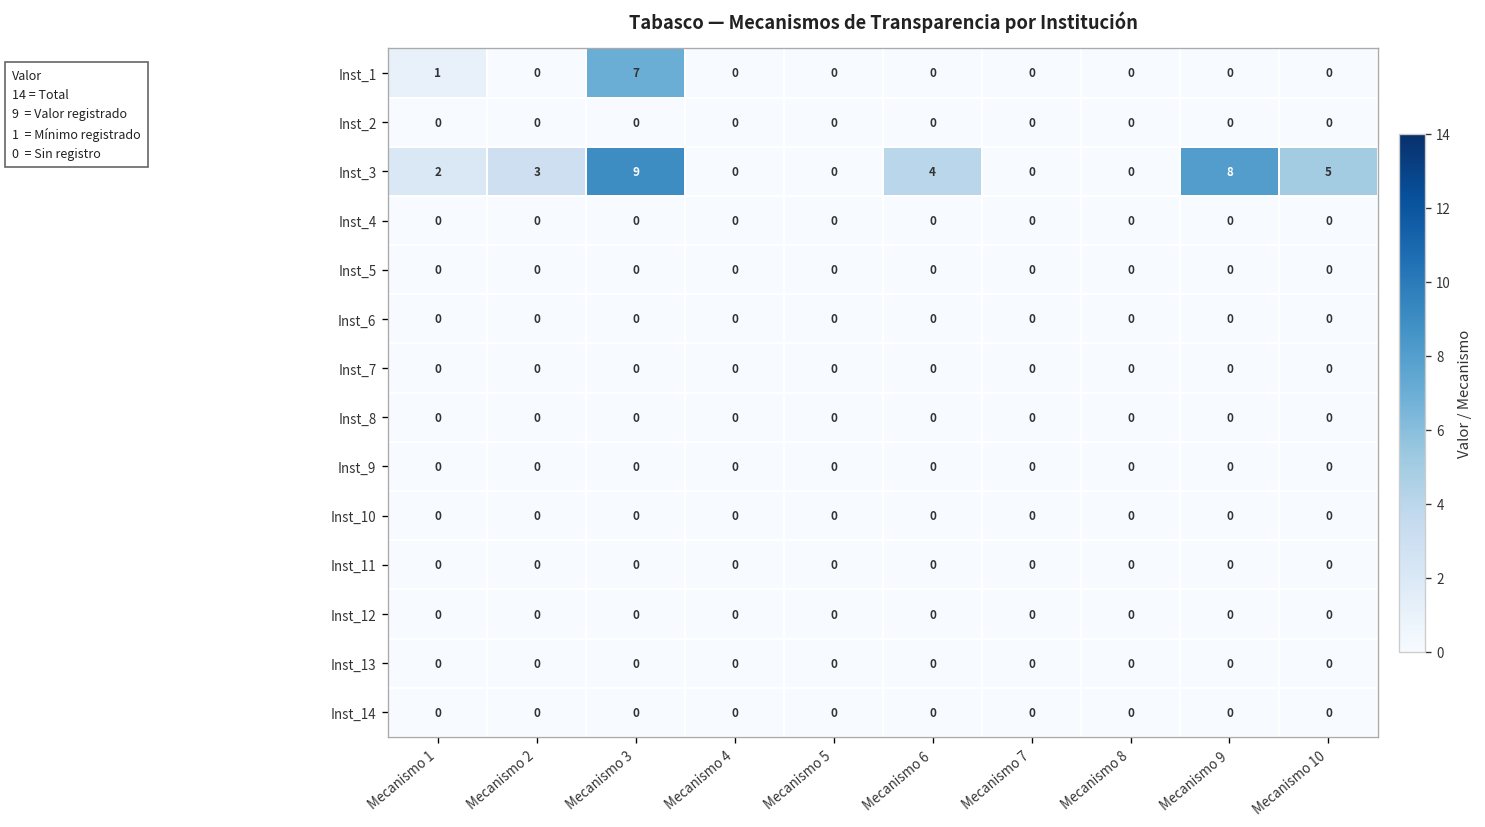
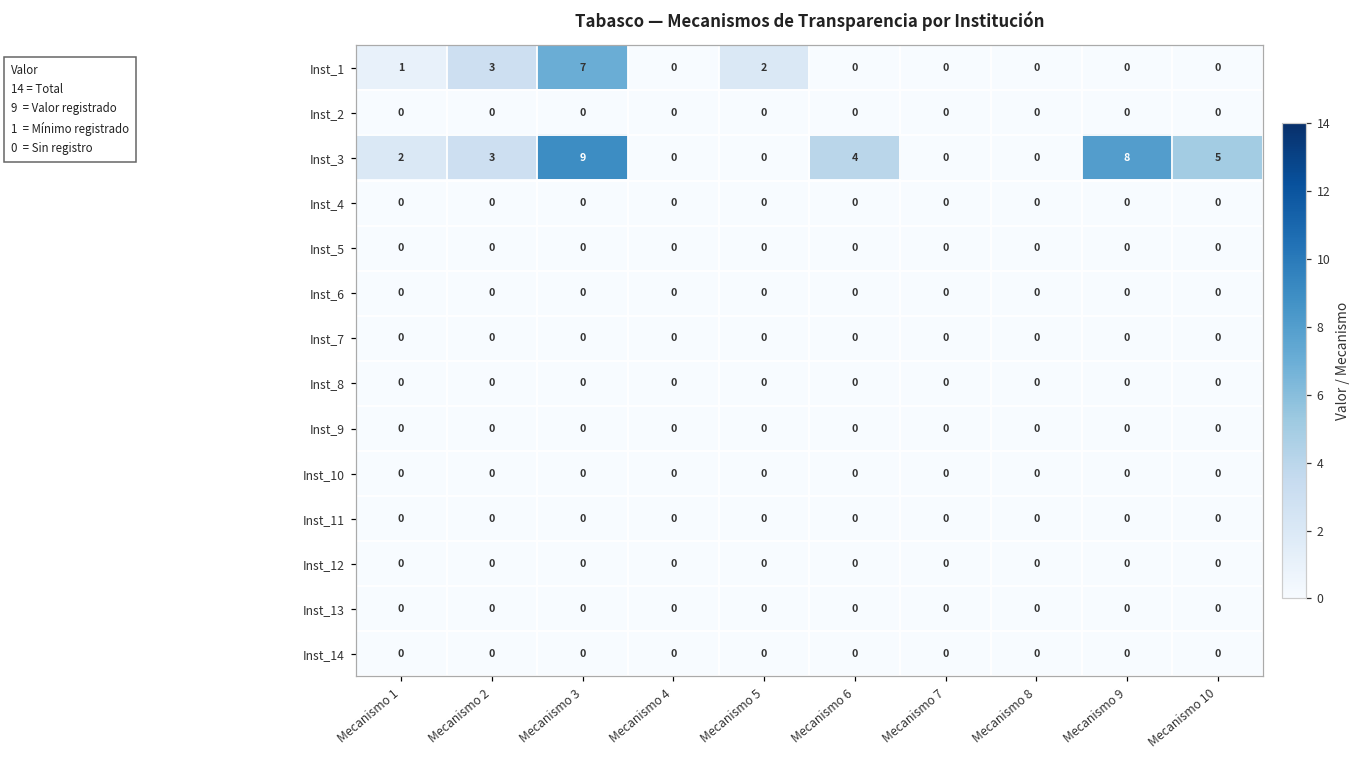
  {
    "Inst_1": {
      "Mecanismo 1": 1,
-     "Mecanismo 2": 0,
+     "Mecanismo 2": 3,
      "Mecanismo 3": 7,
      "Mecanismo 4": 0,
-     "Mecanismo 5": 0,
+     "Mecanismo 5": 2,
      "Mecanismo 6": 0,
      "Mecanismo 7": 0,
      "Mecanismo 8": 0,
      "Mecanismo 9": 0,
      "Mecanismo 10": 0
    },
    "Inst_2": {
      "Mecanismo 1": 0,
      "Mecanismo 2": 0,
      "Mecanismo 3": 0,
      "Mecanismo 4": 0,
      "Mecanismo 5": 0,
      "Mecanismo 6": 0,
      "Mecanismo 7": 0,
      "Mecanismo 8": 0,
      "Mecanismo 9": 0,
      "Mecanismo 10": 0
    },
    "Inst_3": {
      "Mecanismo 1": 2,
      "Mecanismo 2": 3,
      "Mecanismo 3": 9,
      "Mecanismo 4": 0,
      "Mecanismo 5": 0,
      "Mecanismo 6": 4,
      "Mecanismo 7": 0,
      "Mecanismo 8": 0,
      "Mecanismo 9": 8,
      "Mecanismo 10": 5
    },
    "Inst_4": {
      "Mecanismo 1": 0,
      "Mecanismo 2": 0,
      "Mecanismo 3": 0,
      "Mecanismo 4": 0,
      "Mecanismo 5": 0,
      "Mecanismo 6": 0,
      "Mecanismo 7": 0,
      "Mecanismo 8": 0,
      "Mecanismo 9": 0,
      "Mecanismo 10": 0
    },
    "Inst_5": {
      "Mecanismo 1": 0,
      "Mecanismo 2": 0,
      "Mecanismo 3": 0,
      "Mecanismo 4": 0,
      "Mecanismo 5": 0,
      "Mecanismo 6": 0,
      "Mecanismo 7": 0,
      "Mecanismo 8": 0,
      "Mecanismo 9": 0,
      "Mecanismo 10": 0
    },
    "Inst_6": {
      "Mecanismo 1": 0,
      "Mecanismo 2": 0,
      "Mecanismo 3": 0,
      "Mecanismo 4": 0,
      "Mecanismo 5": 0,
      "Mecanismo 6": 0,
      "Mecanismo 7": 0,
      "Mecanismo 8": 0,
      "Mecanismo 9": 0,
      "Mecanismo 10": 0
    },
    "Inst_7": {
      "Mecanismo 1": 0,
      "Mecanismo 2": 0,
      "Mecanismo 3": 0,
      "Mecanismo 4": 0,
      "Mecanismo 5": 0,
      "Mecanismo 6": 0,
      "Mecanismo 7": 0,
      "Mecanismo 8": 0,
      "Mecanismo 9": 0,
      "Mecanismo 10": 0
    },
    "Inst_8": {
      "Mecanismo 1": 0,
      "Mecanismo 2": 0,
      "Mecanismo 3": 0,
      "Mecanismo 4": 0,
      "Mecanismo 5": 0,
      "Mecanismo 6": 0,
      "Mecanismo 7": 0,
      "Mecanismo 8": 0,
      "Mecanismo 9": 0,
      "Mecanismo 10": 0
    },
    "Inst_9": {
      "Mecanismo 1": 0,
      "Mecanismo 2": 0,
      "Mecanismo 3": 0,
      "Mecanismo 4": 0,
      "Mecanismo 5": 0,
      "Mecanismo 6": 0,
      "Mecanismo 7": 0,
      "Mecanismo 8": 0,
      "Mecanismo 9": 0,
      "Mecanismo 10": 0
    },
    "Inst_10": {
      "Mecanismo 1": 0,
      "Mecanismo 2": 0,
      "Mecanismo 3": 0,
      "Mecanismo 4": 0,
      "Mecanismo 5": 0,
      "Mecanismo 6": 0,
      "Mecanismo 7": 0,
      "Mecanismo 8": 0,
      "Mecanismo 9": 0,
      "Mecanismo 10": 0
    },
    "Inst_11": {
      "Mecanismo 1": 0,
      "Mecanismo 2": 0,
      "Mecanismo 3": 0,
      "Mecanismo 4": 0,
      "Mecanismo 5": 0,
      "Mecanismo 6": 0,
      "Mecanismo 7": 0,
      "Mecanismo 8": 0,
      "Mecanismo 9": 0,
      "Mecanismo 10": 0
    },
    "Inst_12": {
      "Mecanismo 1": 0,
      "Mecanismo 2": 0,
      "Mecanismo 3": 0,
      "Mecanismo 4": 0,
      "Mecanismo 5": 0,
      "Mecanismo 6": 0,
      "Mecanismo 7": 0,
      "Mecanismo 8": 0,
      "Mecanismo 9": 0,
      "Mecanismo 10": 0
    },
    "Inst_13": {
      "Mecanismo 1": 0,
      "Mecanismo 2": 0,
      "Mecanismo 3": 0,
      "Mecanismo 4": 0,
      "Mecanismo 5": 0,
      "Mecanismo 6": 0,
      "Mecanismo 7": 0,
      "Mecanismo 8": 0,
      "Mecanismo 9": 0,
      "Mecanismo 10": 0
    },
    "Inst_14": {
      "Mecanismo 1": 0,
      "Mecanismo 2": 0,
      "Mecanismo 3": 0,
      "Mecanismo 4": 0,
      "Mecanismo 5": 0,
      "Mecanismo 6": 0,
      "Mecanismo 7": 0,
      "Mecanismo 8": 0,
      "Mecanismo 9": 0,
      "Mecanismo 10": 0
    }
  }
